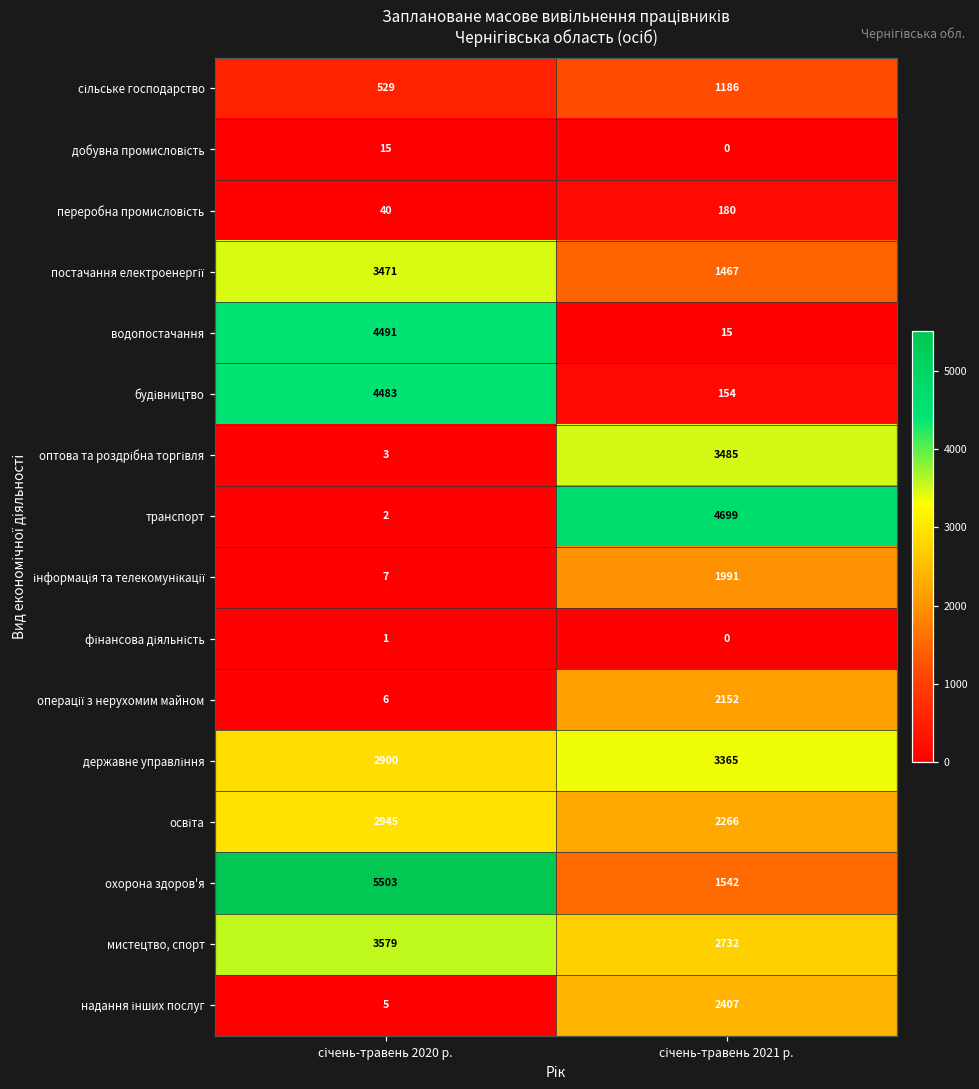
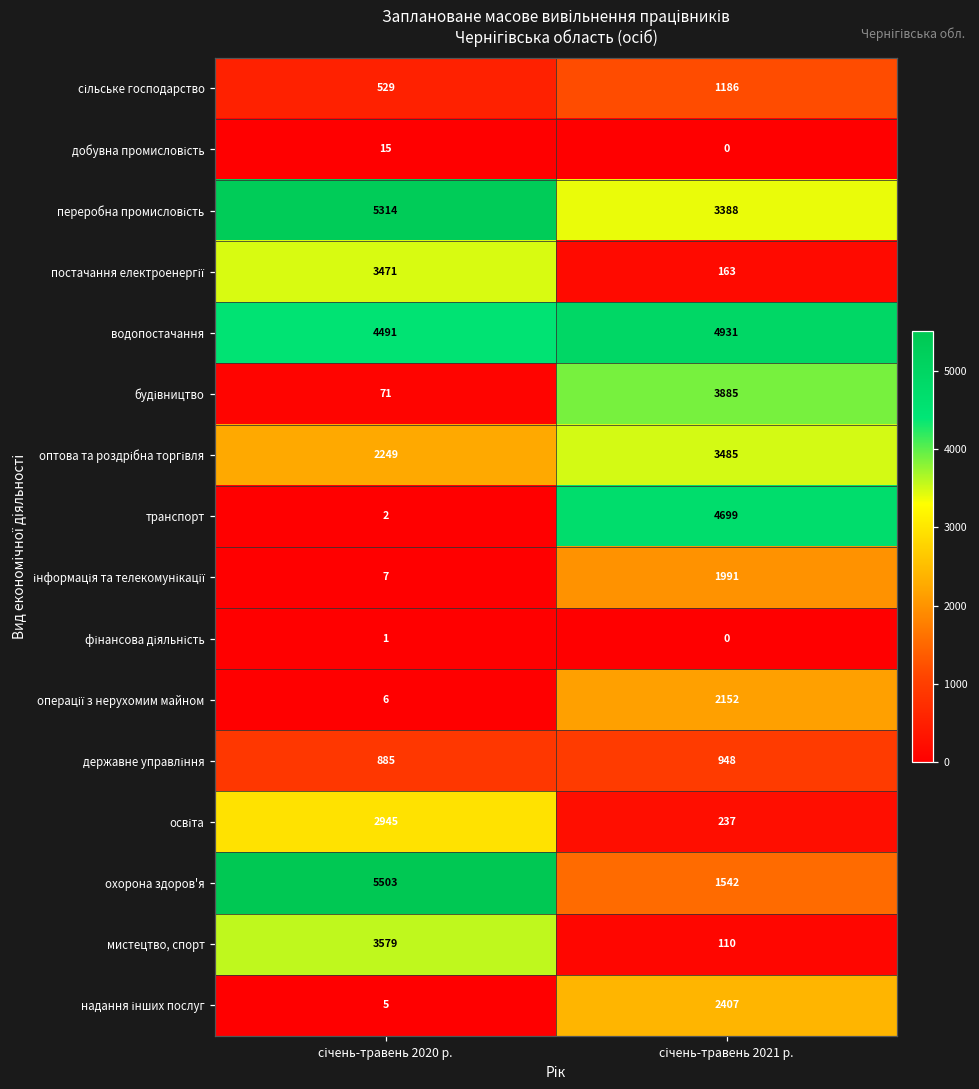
  {
    "сільське господарство": {
      "січень-травень 2020 р.": 529,
      "січень-травень 2021 р.": 1186
    },
    "добувна промисловість": {
      "січень-травень 2020 р.": 15,
      "січень-травень 2021 р.": 0
    },
    "переробна промисловість": {
-     "січень-травень 2020 р.": 40,
-     "січень-травень 2021 р.": 180
+     "січень-травень 2020 р.": 5314,
+     "січень-травень 2021 р.": 3388
    },
    "постачання електроенергії": {
      "січень-травень 2020 р.": 3471,
-     "січень-травень 2021 р.": 1467
+     "січень-травень 2021 р.": 163
    },
    "водопостачання": {
      "січень-травень 2020 р.": 4491,
-     "січень-травень 2021 р.": 15
+     "січень-травень 2021 р.": 4931
    },
    "будівництво": {
-     "січень-травень 2020 р.": 4483,
-     "січень-травень 2021 р.": 154
+     "січень-травень 2020 р.": 71,
+     "січень-травень 2021 р.": 3885
    },
    "оптова та роздрібна торгівля": {
-     "січень-травень 2020 р.": 3,
+     "січень-травень 2020 р.": 2249,
      "січень-травень 2021 р.": 3485
    },
    "транспорт": {
      "січень-травень 2020 р.": 2,
      "січень-травень 2021 р.": 4699
    },
    "інформація та телекомунікації": {
      "січень-травень 2020 р.": 7,
      "січень-травень 2021 р.": 1991
    },
    "фінансова діяльність": {
      "січень-травень 2020 р.": 1,
      "січень-травень 2021 р.": 0
    },
    "операції з нерухомим майном": {
      "січень-травень 2020 р.": 6,
      "січень-травень 2021 р.": 2152
    },
    "державне управління": {
-     "січень-травень 2020 р.": 2900,
-     "січень-травень 2021 р.": 3365
+     "січень-травень 2020 р.": 885,
+     "січень-травень 2021 р.": 948
    },
    "освіта": {
      "січень-травень 2020 р.": 2945,
-     "січень-травень 2021 р.": 2266
+     "січень-травень 2021 р.": 237
    },
    "охорона здоров'я": {
      "січень-травень 2020 р.": 5503,
      "січень-травень 2021 р.": 1542
    },
    "мистецтво, спорт": {
      "січень-травень 2020 р.": 3579,
-     "січень-травень 2021 р.": 2732
+     "січень-травень 2021 р.": 110
    },
    "надання інших послуг": {
      "січень-травень 2020 р.": 5,
      "січень-травень 2021 р.": 2407
    }
  }
